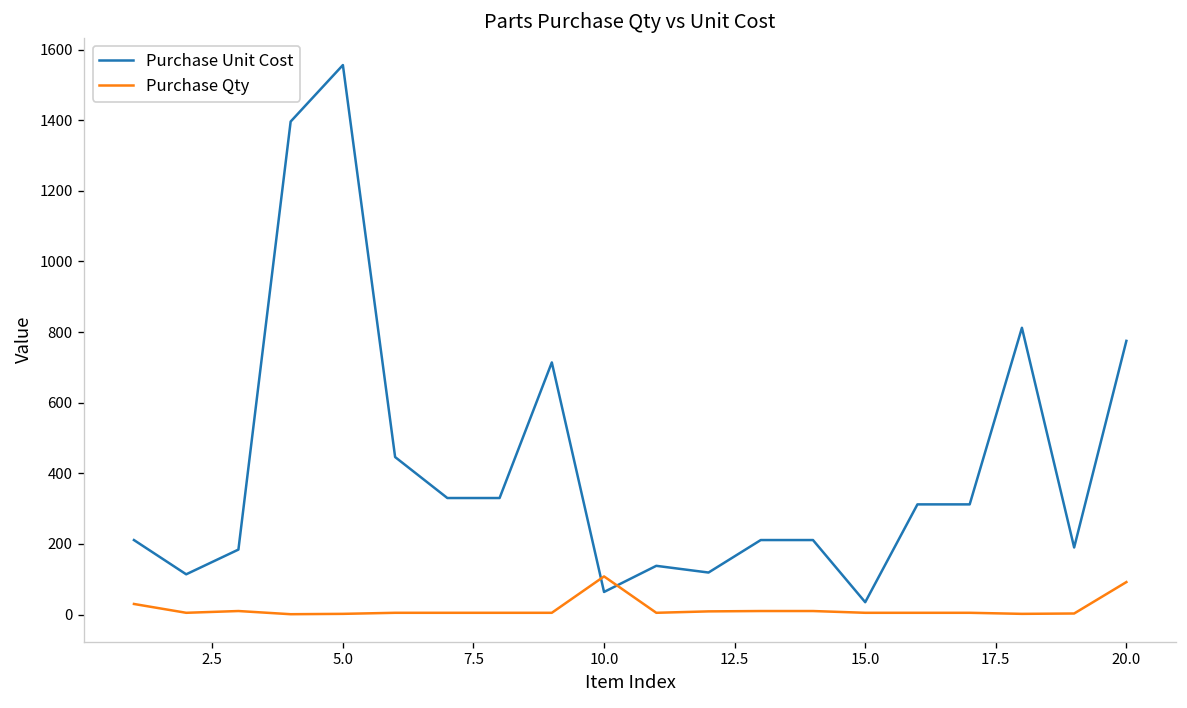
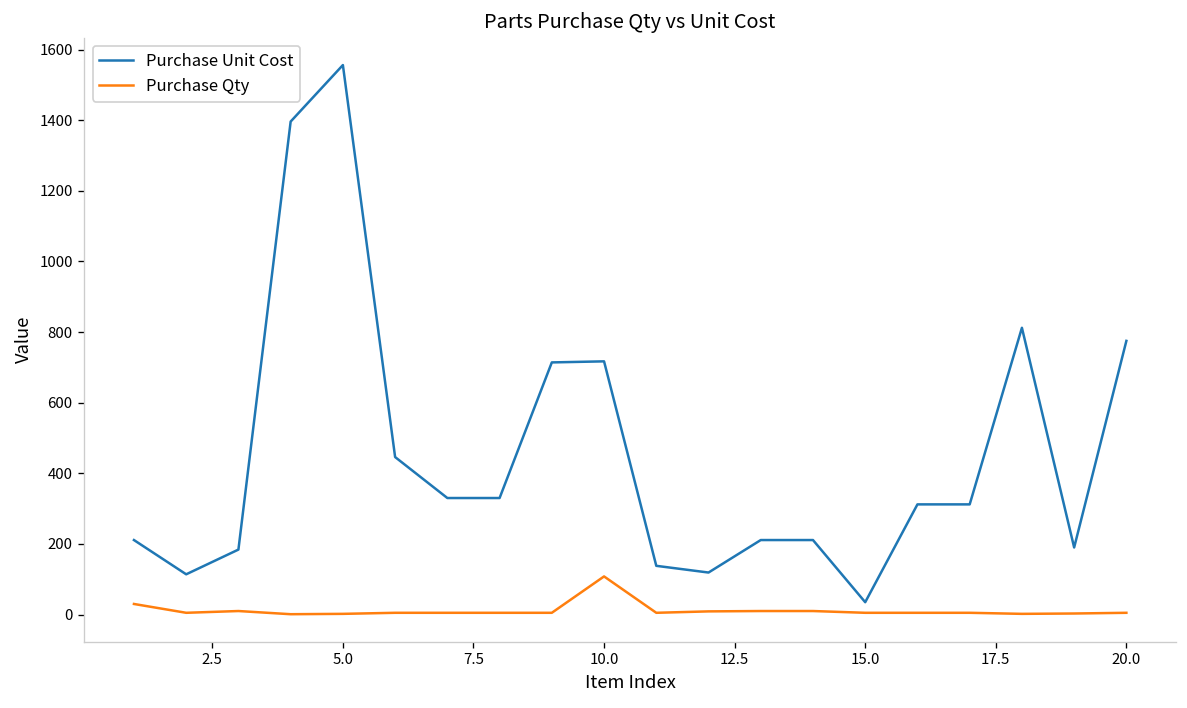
  {
    "Purchase Unit Cost": {
      "5.0": 1560,
-     "10.0": 60,
+     "10.0": 720,
      "15.0": 40,
      "20.0": 780
    },
    "Purchase Qty": {
      "5.0": 0,
      "10.0": 110,
      "15.0": 10,
-     "20.0": 90
+     "20.0": 10
    }
  }
